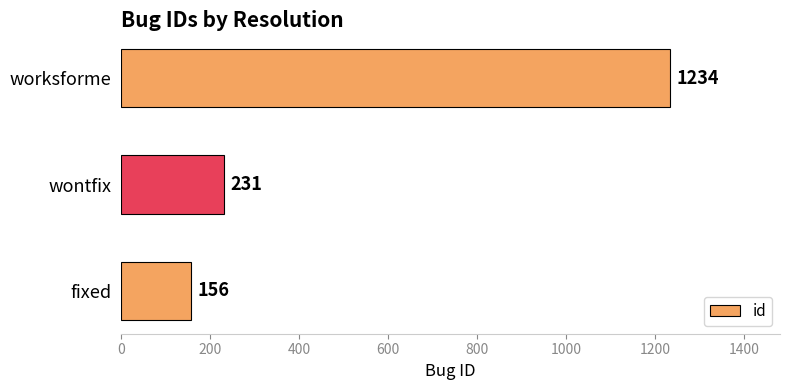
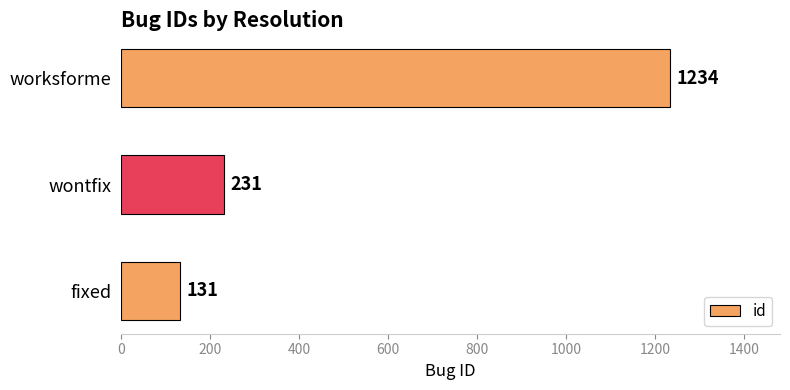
  {
    "worksforme": 1234,
    "wontfix": 231,
-   "fixed": 156
+   "fixed": 131
  }
